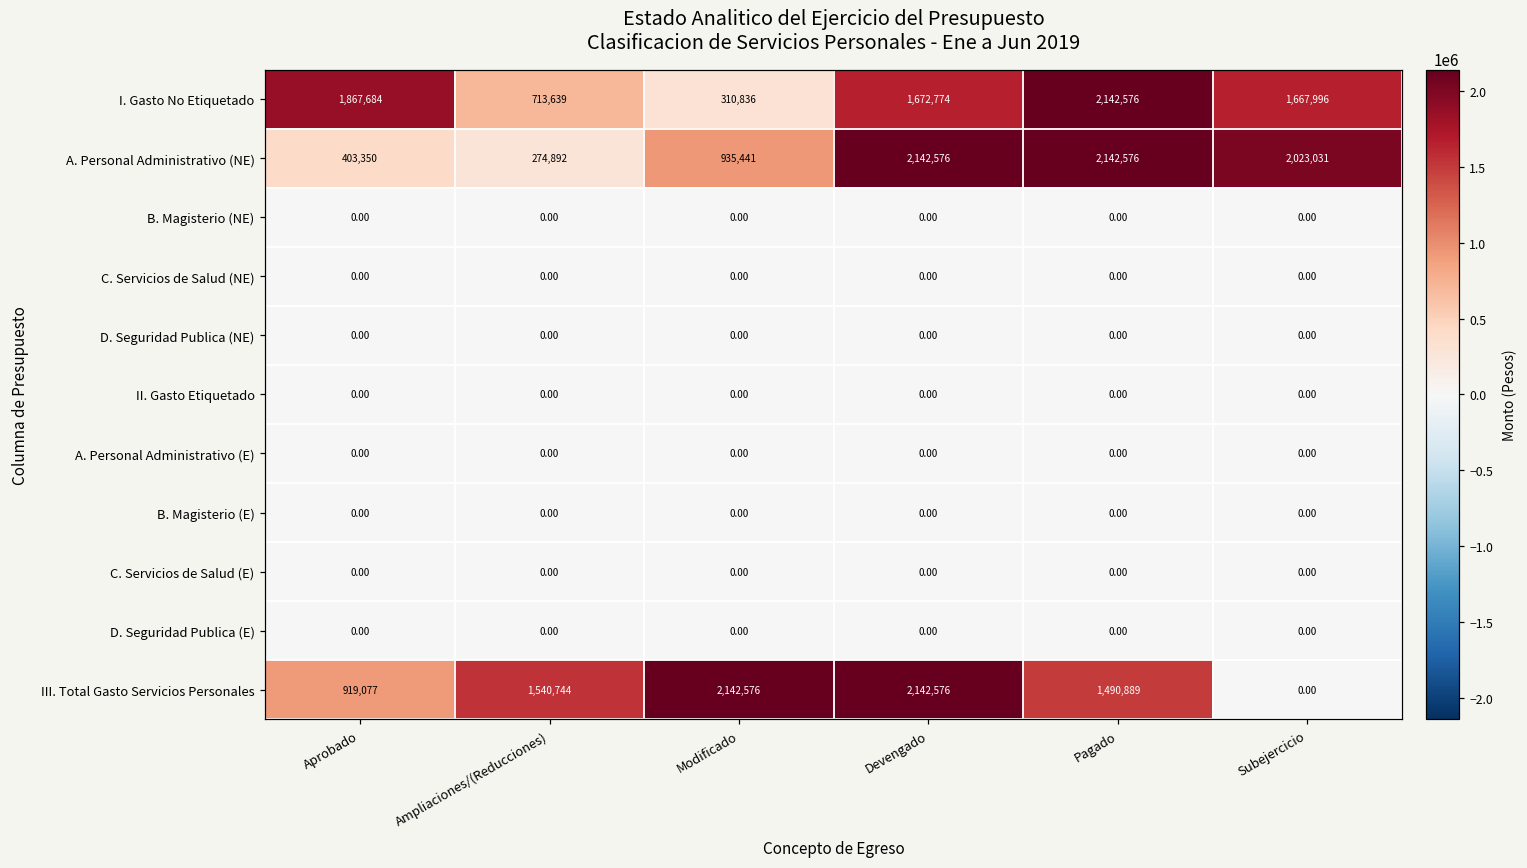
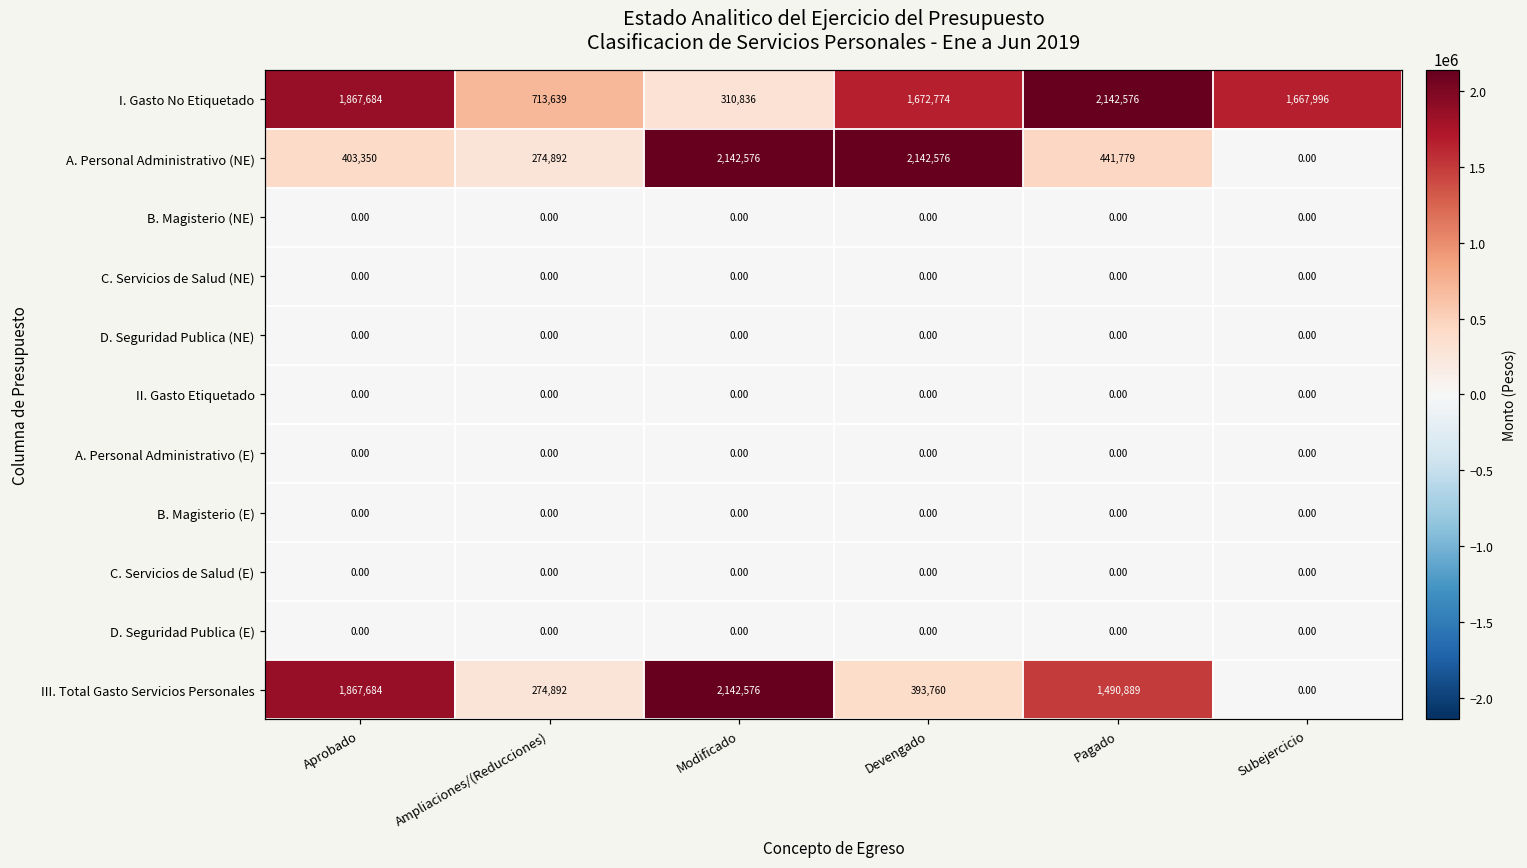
  {
    "I. Gasto No Etiquetado": {
      "Aprobado": "1,867,684",
      "Ampliaciones/(Reducciones)": "713,639",
      "Modificado": "310,836",
      "Devengado": "1,672,774",
      "Pagado": "2,142,576",
      "Subejercicio": "1,667,996"
    },
    "A. Personal Administrativo (NE)": {
      "Aprobado": "403,350",
      "Ampliaciones/(Reducciones)": "274,892",
-     "Modificado": "935,441",
+     "Modificado": "2,142,576",
      "Devengado": "2,142,576",
-     "Pagado": "2,142,576",
-     "Subejercicio": "2,023,031"
+     "Pagado": "441,779",
+     "Subejercicio": "0.00"
    },
    "B. Magisterio (NE)": {
      "Aprobado": "0.00",
      "Ampliaciones/(Reducciones)": "0.00",
      "Modificado": "0.00",
      "Devengado": "0.00",
      "Pagado": "0.00",
      "Subejercicio": "0.00"
    },
    "C. Servicios de Salud (NE)": {
      "Aprobado": "0.00",
      "Ampliaciones/(Reducciones)": "0.00",
      "Modificado": "0.00",
      "Devengado": "0.00",
      "Pagado": "0.00",
      "Subejercicio": "0.00"
    },
    "D. Seguridad Publica (NE)": {
      "Aprobado": "0.00",
      "Ampliaciones/(Reducciones)": "0.00",
      "Modificado": "0.00",
      "Devengado": "0.00",
      "Pagado": "0.00",
      "Subejercicio": "0.00"
    },
    "II. Gasto Etiquetado": {
      "Aprobado": "0.00",
      "Ampliaciones/(Reducciones)": "0.00",
      "Modificado": "0.00",
      "Devengado": "0.00",
      "Pagado": "0.00",
      "Subejercicio": "0.00"
    },
    "A. Personal Administrativo (E)": {
      "Aprobado": "0.00",
      "Ampliaciones/(Reducciones)": "0.00",
      "Modificado": "0.00",
      "Devengado": "0.00",
      "Pagado": "0.00",
      "Subejercicio": "0.00"
    },
    "B. Magisterio (E)": {
      "Aprobado": "0.00",
      "Ampliaciones/(Reducciones)": "0.00",
      "Modificado": "0.00",
      "Devengado": "0.00",
      "Pagado": "0.00",
      "Subejercicio": "0.00"
    },
    "C. Servicios de Salud (E)": {
      "Aprobado": "0.00",
      "Ampliaciones/(Reducciones)": "0.00",
      "Modificado": "0.00",
      "Devengado": "0.00",
      "Pagado": "0.00",
      "Subejercicio": "0.00"
    },
    "D. Seguridad Publica (E)": {
      "Aprobado": "0.00",
      "Ampliaciones/(Reducciones)": "0.00",
      "Modificado": "0.00",
      "Devengado": "0.00",
      "Pagado": "0.00",
      "Subejercicio": "0.00"
    },
    "III. Total Gasto Servicios Personales": {
-     "Aprobado": "919,077",
-     "Ampliaciones/(Reducciones)": "1,540,744",
+     "Aprobado": "1,867,684",
+     "Ampliaciones/(Reducciones)": "274,892",
      "Modificado": "2,142,576",
-     "Devengado": "2,142,576",
+     "Devengado": "393,760",
      "Pagado": "1,490,889",
      "Subejercicio": "0.00"
    }
  }
